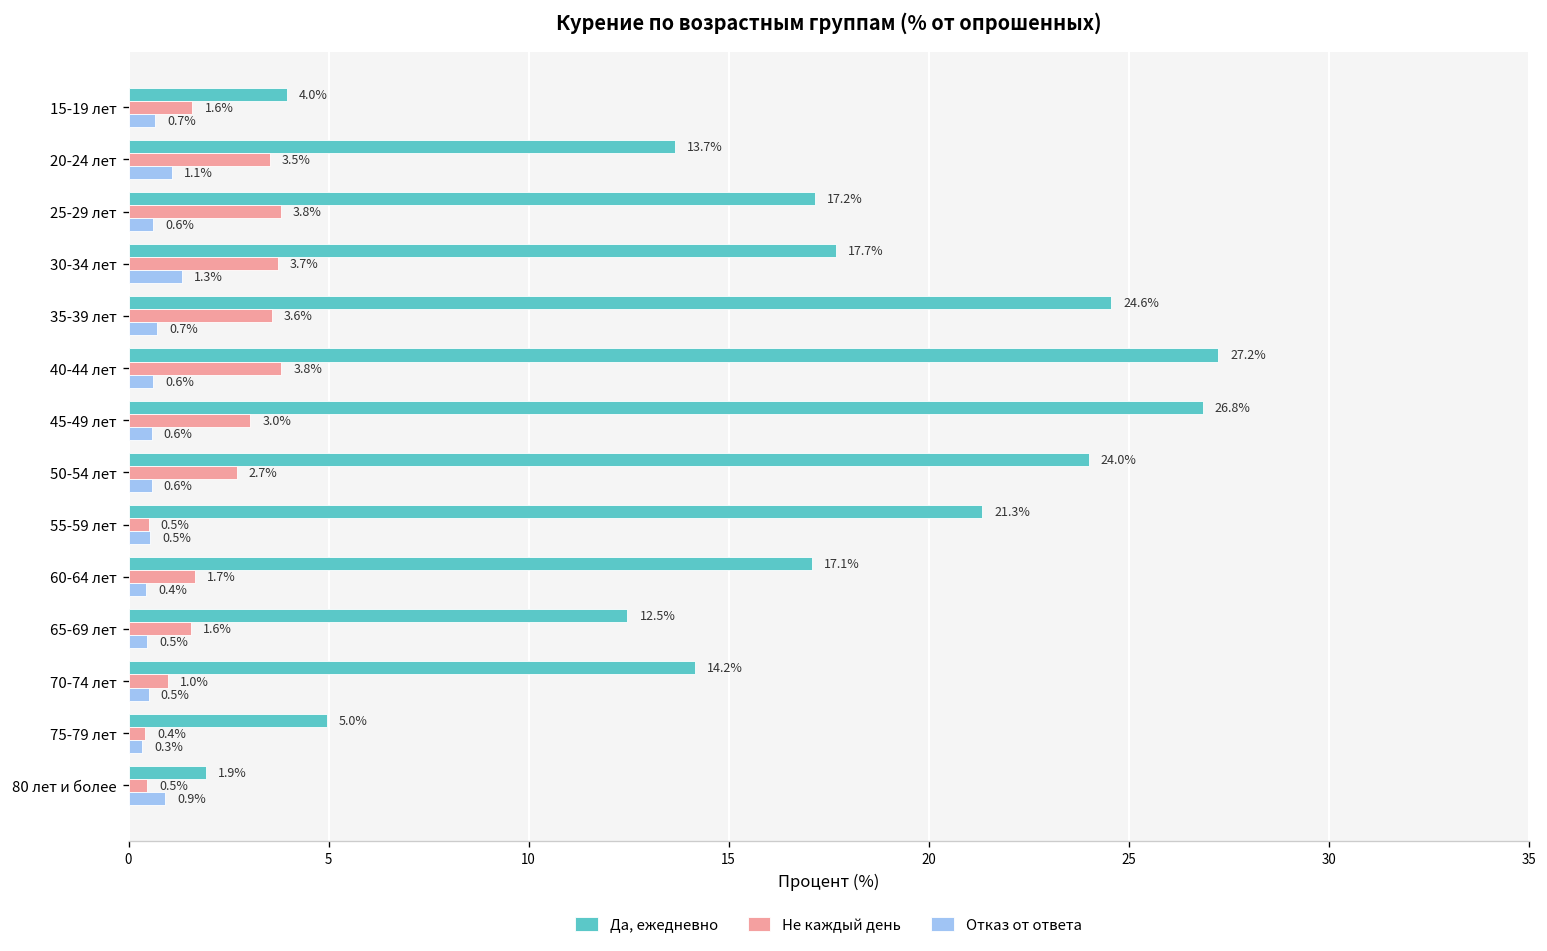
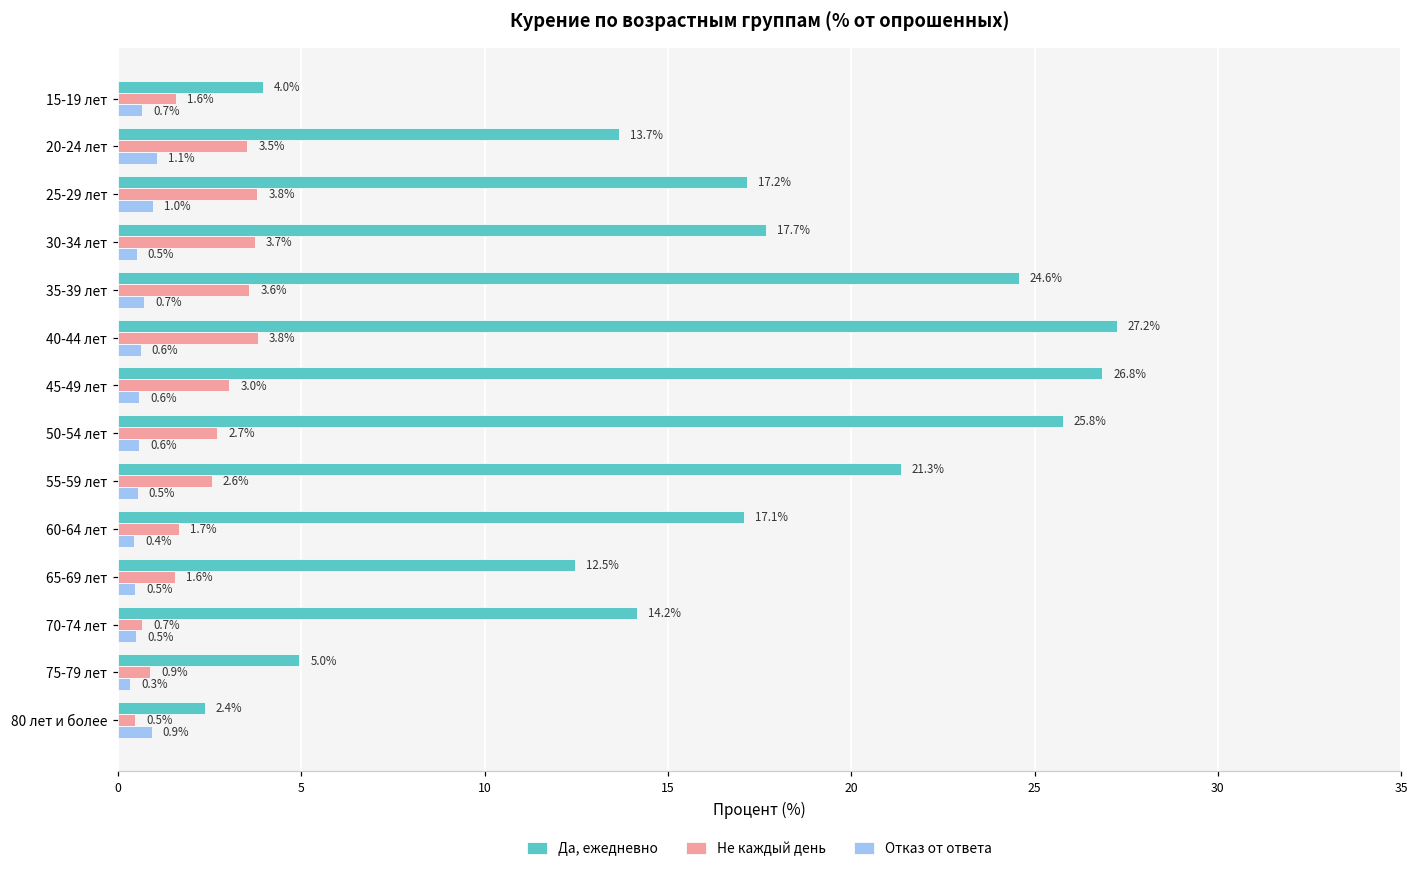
  {
    "Да, ежедневно": {
      "15-19 лет": "4.0%",
      "20-24 лет": "13.7%",
      "25-29 лет": "17.2%",
      "30-34 лет": "17.7%",
      "35-39 лет": "24.6%",
      "40-44 лет": "27.2%",
      "45-49 лет": "26.8%",
-     "50-54 лет": "24.0%",
+     "50-54 лет": "25.8%",
      "55-59 лет": "21.3%",
      "60-64 лет": "17.1%",
      "65-69 лет": "12.5%",
      "70-74 лет": "14.2%",
      "75-79 лет": "5.0%",
-     "80 лет и более": "1.9%"
+     "80 лет и более": "2.4%"
    },
    "Не каждый день": {
      "15-19 лет": "1.6%",
      "20-24 лет": "3.5%",
      "25-29 лет": "3.8%",
      "30-34 лет": "3.7%",
      "35-39 лет": "3.6%",
      "40-44 лет": "3.8%",
      "45-49 лет": "3.0%",
      "50-54 лет": "2.7%",
-     "55-59 лет": "0.5%",
+     "55-59 лет": "2.6%",
      "60-64 лет": "1.7%",
      "65-69 лет": "1.6%",
-     "70-74 лет": "1.0%",
-     "75-79 лет": "0.4%",
+     "70-74 лет": "0.7%",
+     "75-79 лет": "0.9%",
      "80 лет и более": "0.5%"
    },
    "Отказ от ответа": {
      "15-19 лет": "0.7%",
      "20-24 лет": "1.1%",
-     "25-29 лет": "0.6%",
-     "30-34 лет": "1.3%",
+     "25-29 лет": "1.0%",
+     "30-34 лет": "0.5%",
      "35-39 лет": "0.7%",
      "40-44 лет": "0.6%",
      "45-49 лет": "0.6%",
      "50-54 лет": "0.6%",
      "55-59 лет": "0.5%",
      "60-64 лет": "0.4%",
      "65-69 лет": "0.5%",
      "70-74 лет": "0.5%",
      "75-79 лет": "0.3%",
      "80 лет и более": "0.9%"
    }
  }
